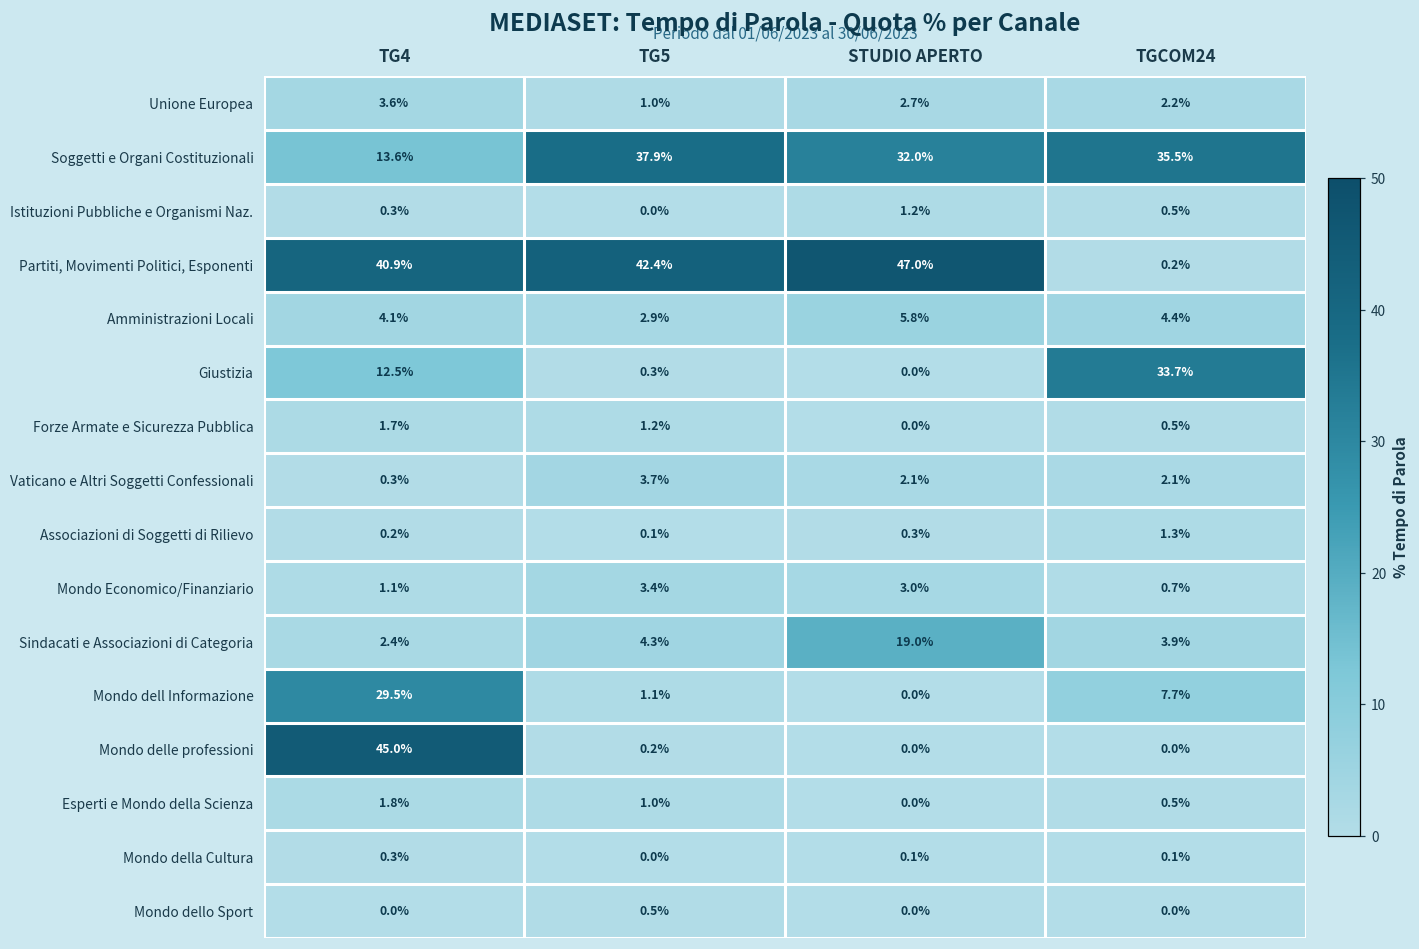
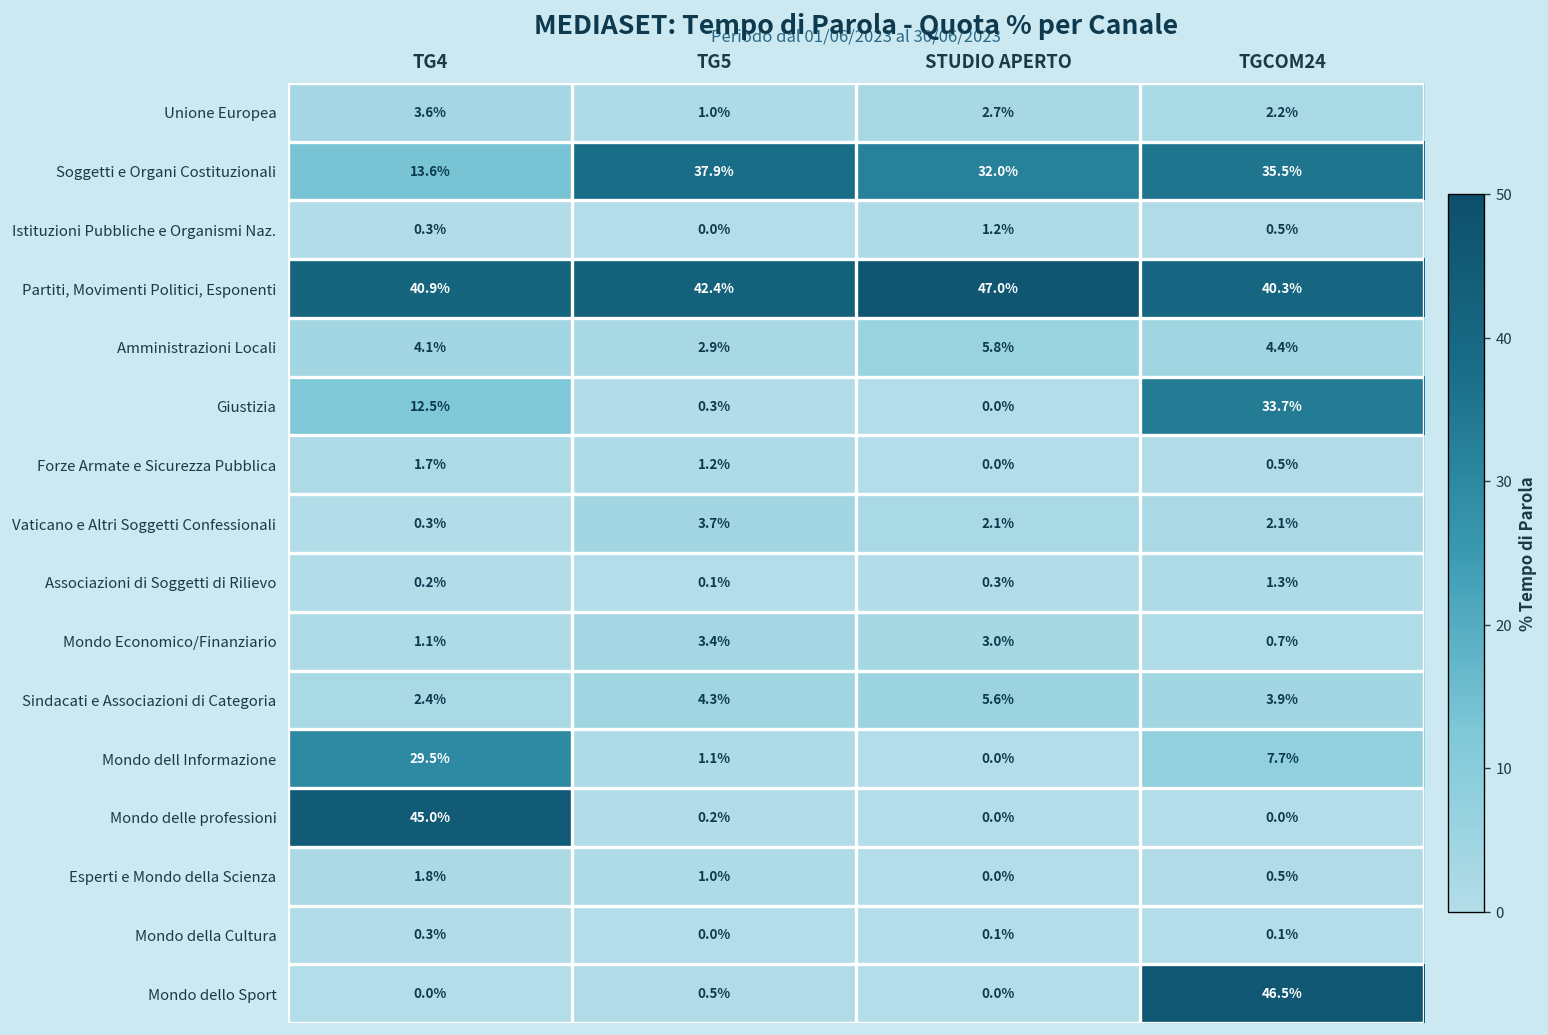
  {
    "Unione Europea": {
      "TG4": "3.6%",
      "TG5": "1.0%",
      "STUDIO APERTO": "2.7%",
      "TGCOM24": "2.2%"
    },
    "Soggetti e Organi Costituzionali": {
      "TG4": "13.6%",
      "TG5": "37.9%",
      "STUDIO APERTO": "32.0%",
      "TGCOM24": "35.5%"
    },
    "Istituzioni Pubbliche e Organismi Naz.": {
      "TG4": "0.3%",
      "TG5": "0.0%",
      "STUDIO APERTO": "1.2%",
      "TGCOM24": "0.5%"
    },
    "Partiti, Movimenti Politici, Esponenti": {
      "TG4": "40.9%",
      "TG5": "42.4%",
      "STUDIO APERTO": "47.0%",
-     "TGCOM24": "0.2%"
+     "TGCOM24": "40.3%"
    },
    "Amministrazioni Locali": {
      "TG4": "4.1%",
      "TG5": "2.9%",
      "STUDIO APERTO": "5.8%",
      "TGCOM24": "4.4%"
    },
    "Giustizia": {
      "TG4": "12.5%",
      "TG5": "0.3%",
      "STUDIO APERTO": "0.0%",
      "TGCOM24": "33.7%"
    },
    "Forze Armate e Sicurezza Pubblica": {
      "TG4": "1.7%",
      "TG5": "1.2%",
      "STUDIO APERTO": "0.0%",
      "TGCOM24": "0.5%"
    },
    "Vaticano e Altri Soggetti Confessionali": {
      "TG4": "0.3%",
      "TG5": "3.7%",
      "STUDIO APERTO": "2.1%",
      "TGCOM24": "2.1%"
    },
    "Associazioni di Soggetti di Rilievo": {
      "TG4": "0.2%",
      "TG5": "0.1%",
      "STUDIO APERTO": "0.3%",
      "TGCOM24": "1.3%"
    },
    "Mondo Economico/Finanziario": {
      "TG4": "1.1%",
      "TG5": "3.4%",
      "STUDIO APERTO": "3.0%",
      "TGCOM24": "0.7%"
    },
    "Sindacati e Associazioni di Categoria": {
      "TG4": "2.4%",
      "TG5": "4.3%",
-     "STUDIO APERTO": "19.0%",
+     "STUDIO APERTO": "5.6%",
      "TGCOM24": "3.9%"
    },
    "Mondo dell Informazione": {
      "TG4": "29.5%",
      "TG5": "1.1%",
      "STUDIO APERTO": "0.0%",
      "TGCOM24": "7.7%"
    },
    "Mondo delle professioni": {
      "TG4": "45.0%",
      "TG5": "0.2%",
      "STUDIO APERTO": "0.0%",
      "TGCOM24": "0.0%"
    },
    "Esperti e Mondo della Scienza": {
      "TG4": "1.8%",
      "TG5": "1.0%",
      "STUDIO APERTO": "0.0%",
      "TGCOM24": "0.5%"
    },
    "Mondo della Cultura": {
      "TG4": "0.3%",
      "TG5": "0.0%",
      "STUDIO APERTO": "0.1%",
      "TGCOM24": "0.1%"
    },
    "Mondo dello Sport": {
      "TG4": "0.0%",
      "TG5": "0.5%",
      "STUDIO APERTO": "0.0%",
-     "TGCOM24": "0.0%"
+     "TGCOM24": "46.5%"
    }
  }
